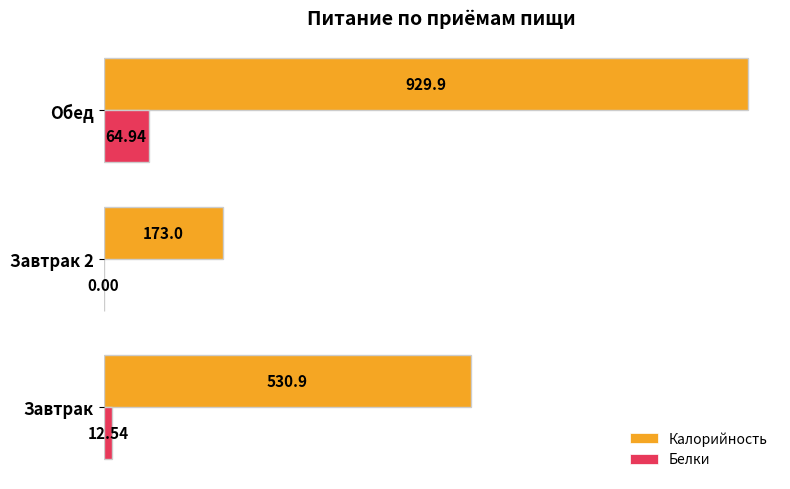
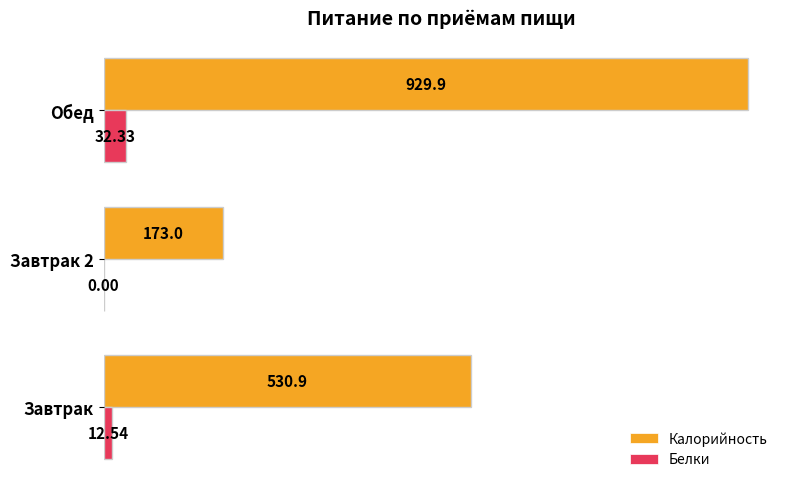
  {
    "Калорийность": {
      "Обед": 929.9,
      "Завтрак 2": 173.0,
      "Завтрак": 530.9
    },
    "Белки": {
-     "Обед": 64.94,
+     "Обед": 32.33,
      "Завтрак 2": 0.00,
      "Завтрак": 12.54
    }
  }
